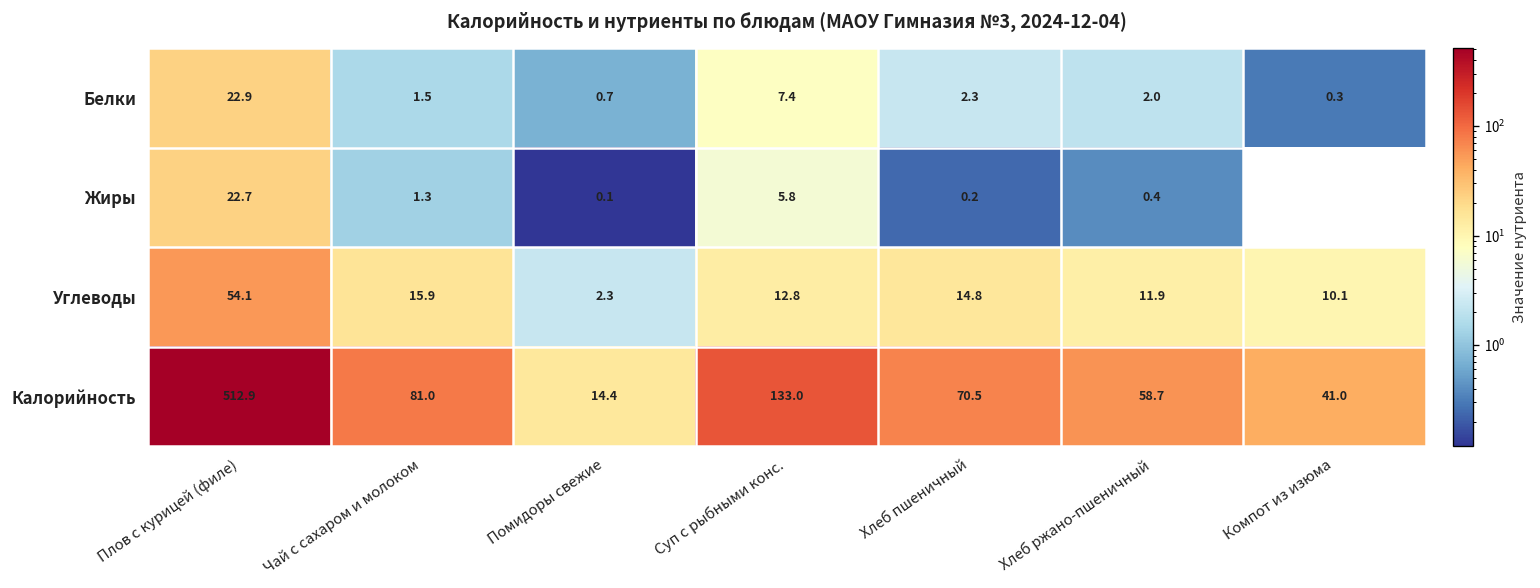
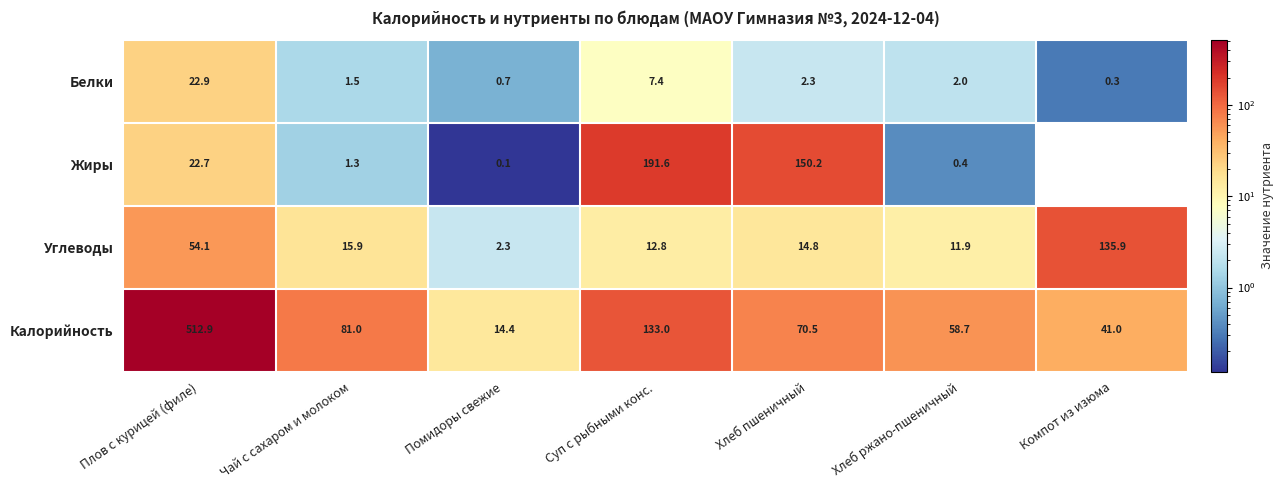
  {
    "Белки": {
      "Плов с курицей (филе)": 22.9,
      "Чай с сахаром и молоком": 1.5,
      "Помидоры свежие": 0.7,
      "Суп с рыбными конс.": 7.4,
      "Хлеб пшеничный": 2.3,
      "Хлеб ржано-пшеничный": 2.0,
      "Компот из изюма": 0.3
    },
    "Жиры": {
      "Плов с курицей (филе)": 22.7,
      "Чай с сахаром и молоком": 1.3,
      "Помидоры свежие": 0.1,
-     "Суп с рыбными конс.": 5.8,
-     "Хлеб пшеничный": 0.2,
+     "Суп с рыбными конс.": 191.6,
+     "Хлеб пшеничный": 150.2,
      "Хлеб ржано-пшеничный": 0.4
    },
    "Углеводы": {
      "Плов с курицей (филе)": 54.1,
      "Чай с сахаром и молоком": 15.9,
      "Помидоры свежие": 2.3,
      "Суп с рыбными конс.": 12.8,
      "Хлеб пшеничный": 14.8,
      "Хлеб ржано-пшеничный": 11.9,
-     "Компот из изюма": 10.1
+     "Компот из изюма": 135.9
    },
    "Калорийность": {
      "Плов с курицей (филе)": 512.9,
      "Чай с сахаром и молоком": 81.0,
      "Помидоры свежие": 14.4,
      "Суп с рыбными конс.": 133.0,
      "Хлеб пшеничный": 70.5,
      "Хлеб ржано-пшеничный": 58.7,
      "Компот из изюма": 41.0
    }
  }
